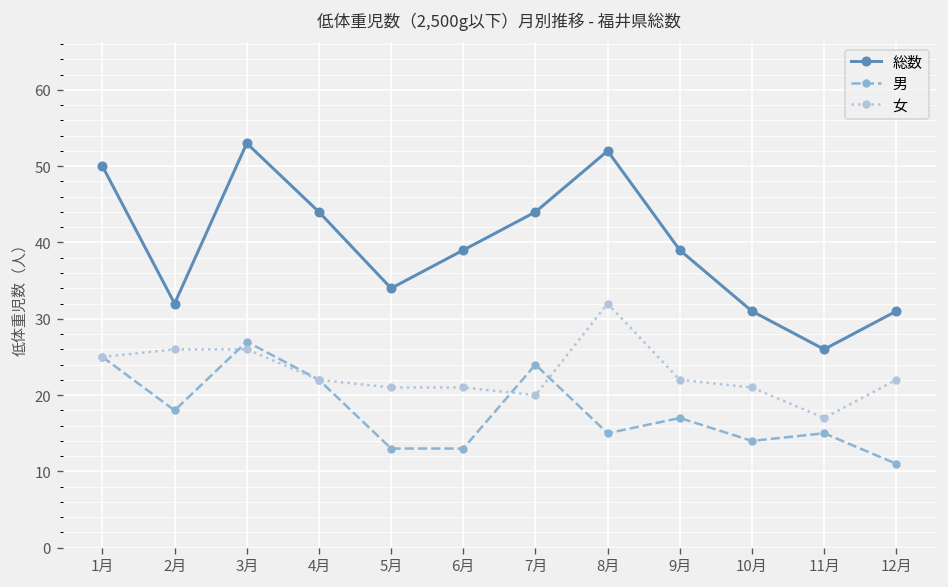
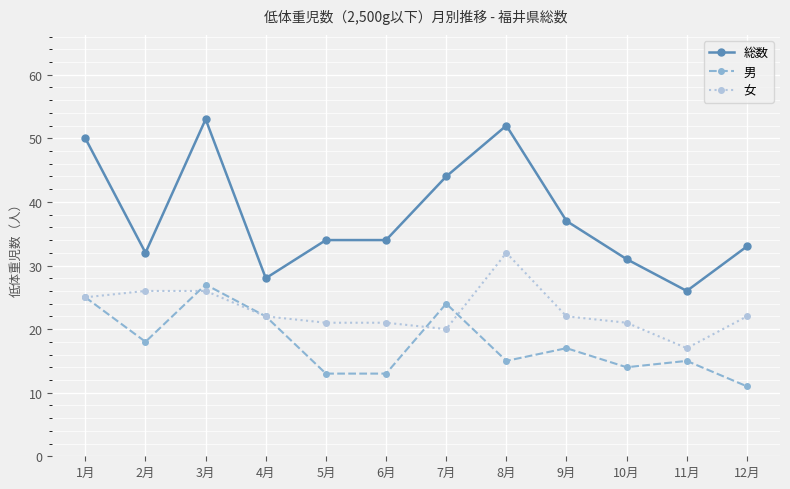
  {
    "総数": {
      "1月": 50,
      "2月": 32,
      "3月": 53,
-     "4月": 44,
+     "4月": 28,
      "5月": 34,
-     "6月": 39,
+     "6月": 34,
      "7月": 44,
      "8月": 52,
-     "9月": 39,
+     "9月": 37,
      "10月": 31,
      "11月": 26,
-     "12月": 31
+     "12月": 33
    }
  }
